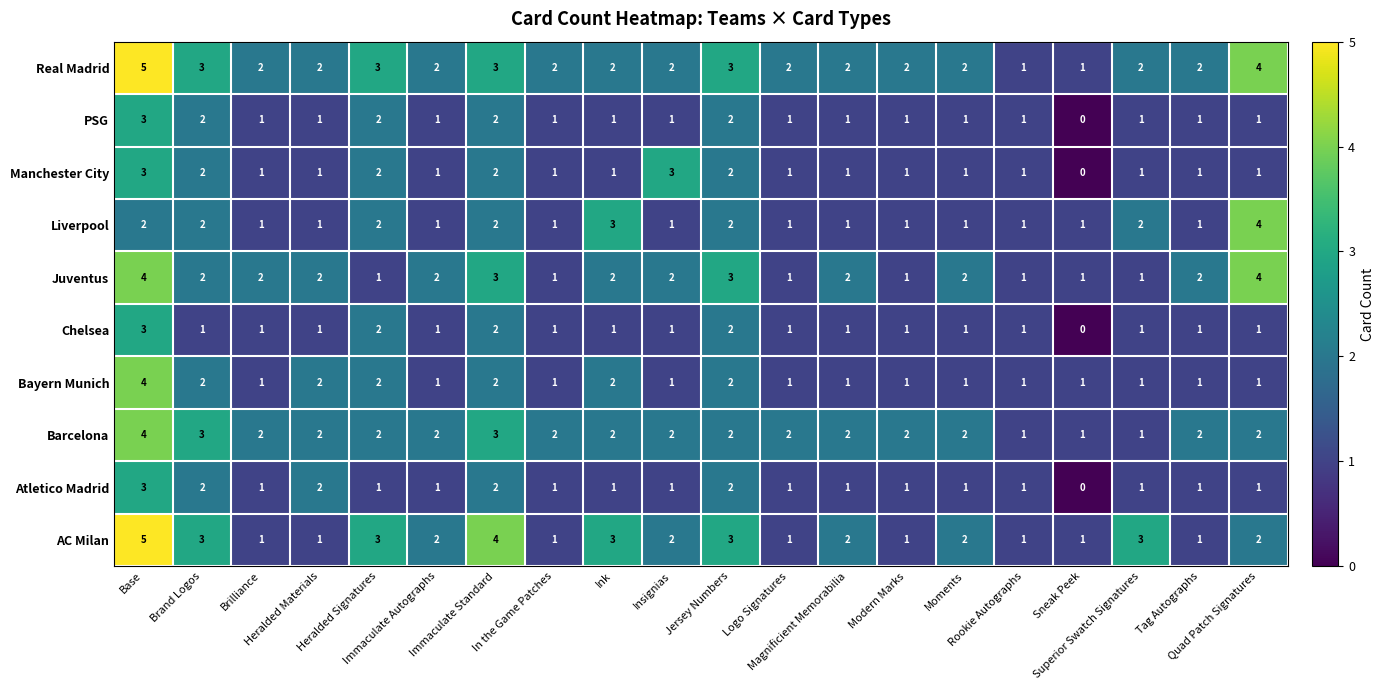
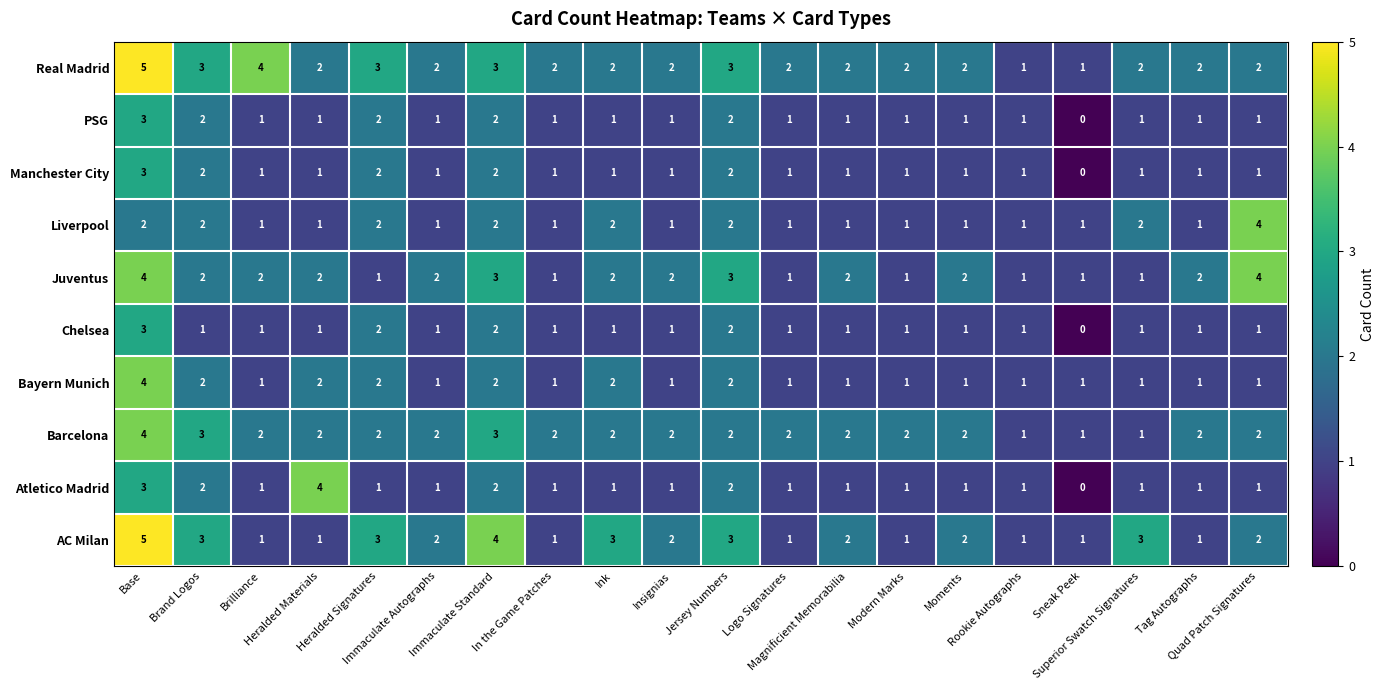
  {
    "Real Madrid": {
      "Base": 5,
      "Brand Logos": 3,
-     "Brilliance": 2,
+     "Brilliance": 4,
      "Heralded Materials": 2,
      "Heralded Signatures": 3,
      "Immaculate Autographs": 2,
      "Immaculate Standard": 3,
      "In the Game Patches": 2,
      "Ink": 2,
      "Insignias": 2,
      "Jersey Numbers": 3,
      "Logo Signatures": 2,
      "Magnificient Memorabilia": 2,
      "Modern Marks": 2,
      "Moments": 2,
      "Rookie Autographs": 1,
      "Sneak Peek": 1,
      "Superior Swatch Signatures": 2,
      "Tag Autographs": 2,
-     "Quad Patch Signatures": 4
+     "Quad Patch Signatures": 2
    },
    "PSG": {
      "Base": 3,
      "Brand Logos": 2,
      "Brilliance": 1,
      "Heralded Materials": 1,
      "Heralded Signatures": 2,
      "Immaculate Autographs": 1,
      "Immaculate Standard": 2,
      "In the Game Patches": 1,
      "Ink": 1,
      "Insignias": 1,
      "Jersey Numbers": 2,
      "Logo Signatures": 1,
      "Magnificient Memorabilia": 1,
      "Modern Marks": 1,
      "Moments": 1,
      "Rookie Autographs": 1,
      "Sneak Peek": 0,
      "Superior Swatch Signatures": 1,
      "Tag Autographs": 1,
      "Quad Patch Signatures": 1
    },
    "Manchester City": {
      "Base": 3,
      "Brand Logos": 2,
      "Brilliance": 1,
      "Heralded Materials": 1,
      "Heralded Signatures": 2,
      "Immaculate Autographs": 1,
      "Immaculate Standard": 2,
      "In the Game Patches": 1,
      "Ink": 1,
-     "Insignias": 3,
+     "Insignias": 1,
      "Jersey Numbers": 2,
      "Logo Signatures": 1,
      "Magnificient Memorabilia": 1,
      "Modern Marks": 1,
      "Moments": 1,
      "Rookie Autographs": 1,
      "Sneak Peek": 0,
      "Superior Swatch Signatures": 1,
      "Tag Autographs": 1,
      "Quad Patch Signatures": 1
    },
    "Liverpool": {
      "Base": 2,
      "Brand Logos": 2,
      "Brilliance": 1,
      "Heralded Materials": 1,
      "Heralded Signatures": 2,
      "Immaculate Autographs": 1,
      "Immaculate Standard": 2,
      "In the Game Patches": 1,
-     "Ink": 3,
+     "Ink": 2,
      "Insignias": 1,
      "Jersey Numbers": 2,
      "Logo Signatures": 1,
      "Magnificient Memorabilia": 1,
      "Modern Marks": 1,
      "Moments": 1,
      "Rookie Autographs": 1,
      "Sneak Peek": 1,
      "Superior Swatch Signatures": 2,
      "Tag Autographs": 1,
      "Quad Patch Signatures": 4
    },
    "Juventus": {
      "Base": 4,
      "Brand Logos": 2,
      "Brilliance": 2,
      "Heralded Materials": 2,
      "Heralded Signatures": 1,
      "Immaculate Autographs": 2,
      "Immaculate Standard": 3,
      "In the Game Patches": 1,
      "Ink": 2,
      "Insignias": 2,
      "Jersey Numbers": 3,
      "Logo Signatures": 1,
      "Magnificient Memorabilia": 2,
      "Modern Marks": 1,
      "Moments": 2,
      "Rookie Autographs": 1,
      "Sneak Peek": 1,
      "Superior Swatch Signatures": 1,
      "Tag Autographs": 2,
      "Quad Patch Signatures": 4
    },
    "Chelsea": {
      "Base": 3,
      "Brand Logos": 1,
      "Brilliance": 1,
      "Heralded Materials": 1,
      "Heralded Signatures": 2,
      "Immaculate Autographs": 1,
      "Immaculate Standard": 2,
      "In the Game Patches": 1,
      "Ink": 1,
      "Insignias": 1,
      "Jersey Numbers": 2,
      "Logo Signatures": 1,
      "Magnificient Memorabilia": 1,
      "Modern Marks": 1,
      "Moments": 1,
      "Rookie Autographs": 1,
      "Sneak Peek": 0,
      "Superior Swatch Signatures": 1,
      "Tag Autographs": 1,
      "Quad Patch Signatures": 1
    },
    "Bayern Munich": {
      "Base": 4,
      "Brand Logos": 2,
      "Brilliance": 1,
      "Heralded Materials": 2,
      "Heralded Signatures": 2,
      "Immaculate Autographs": 1,
      "Immaculate Standard": 2,
      "In the Game Patches": 1,
      "Ink": 2,
      "Insignias": 1,
      "Jersey Numbers": 2,
      "Logo Signatures": 1,
      "Magnificient Memorabilia": 1,
      "Modern Marks": 1,
      "Moments": 1,
      "Rookie Autographs": 1,
      "Sneak Peek": 1,
      "Superior Swatch Signatures": 1,
      "Tag Autographs": 1,
      "Quad Patch Signatures": 1
    },
    "Barcelona": {
      "Base": 4,
      "Brand Logos": 3,
      "Brilliance": 2,
      "Heralded Materials": 2,
      "Heralded Signatures": 2,
      "Immaculate Autographs": 2,
      "Immaculate Standard": 3,
      "In the Game Patches": 2,
      "Ink": 2,
      "Insignias": 2,
      "Jersey Numbers": 2,
      "Logo Signatures": 2,
      "Magnificient Memorabilia": 2,
      "Modern Marks": 2,
      "Moments": 2,
      "Rookie Autographs": 1,
      "Sneak Peek": 1,
      "Superior Swatch Signatures": 1,
      "Tag Autographs": 2,
      "Quad Patch Signatures": 2
    },
    "Atletico Madrid": {
      "Base": 3,
      "Brand Logos": 2,
      "Brilliance": 1,
-     "Heralded Materials": 2,
+     "Heralded Materials": 4,
      "Heralded Signatures": 1,
      "Immaculate Autographs": 1,
      "Immaculate Standard": 2,
      "In the Game Patches": 1,
      "Ink": 1,
      "Insignias": 1,
      "Jersey Numbers": 2,
      "Logo Signatures": 1,
      "Magnificient Memorabilia": 1,
      "Modern Marks": 1,
      "Moments": 1,
      "Rookie Autographs": 1,
      "Sneak Peek": 0,
      "Superior Swatch Signatures": 1,
      "Tag Autographs": 1,
      "Quad Patch Signatures": 1
    },
    "AC Milan": {
      "Base": 5,
      "Brand Logos": 3,
      "Brilliance": 1,
      "Heralded Materials": 1,
      "Heralded Signatures": 3,
      "Immaculate Autographs": 2,
      "Immaculate Standard": 4,
      "In the Game Patches": 1,
      "Ink": 3,
      "Insignias": 2,
      "Jersey Numbers": 3,
      "Logo Signatures": 1,
      "Magnificient Memorabilia": 2,
      "Modern Marks": 1,
      "Moments": 2,
      "Rookie Autographs": 1,
      "Sneak Peek": 1,
      "Superior Swatch Signatures": 3,
      "Tag Autographs": 1,
      "Quad Patch Signatures": 2
    }
  }
